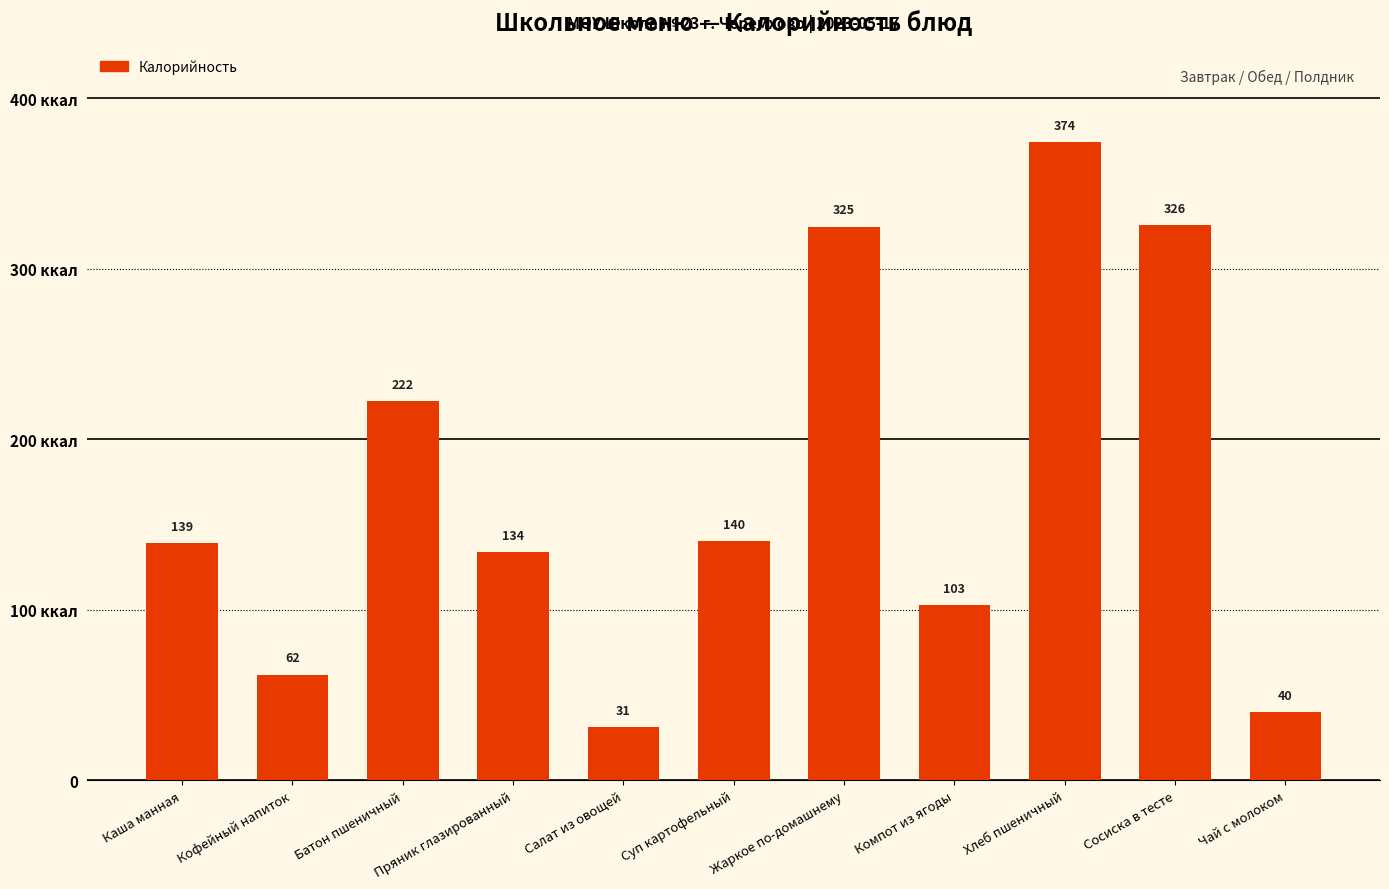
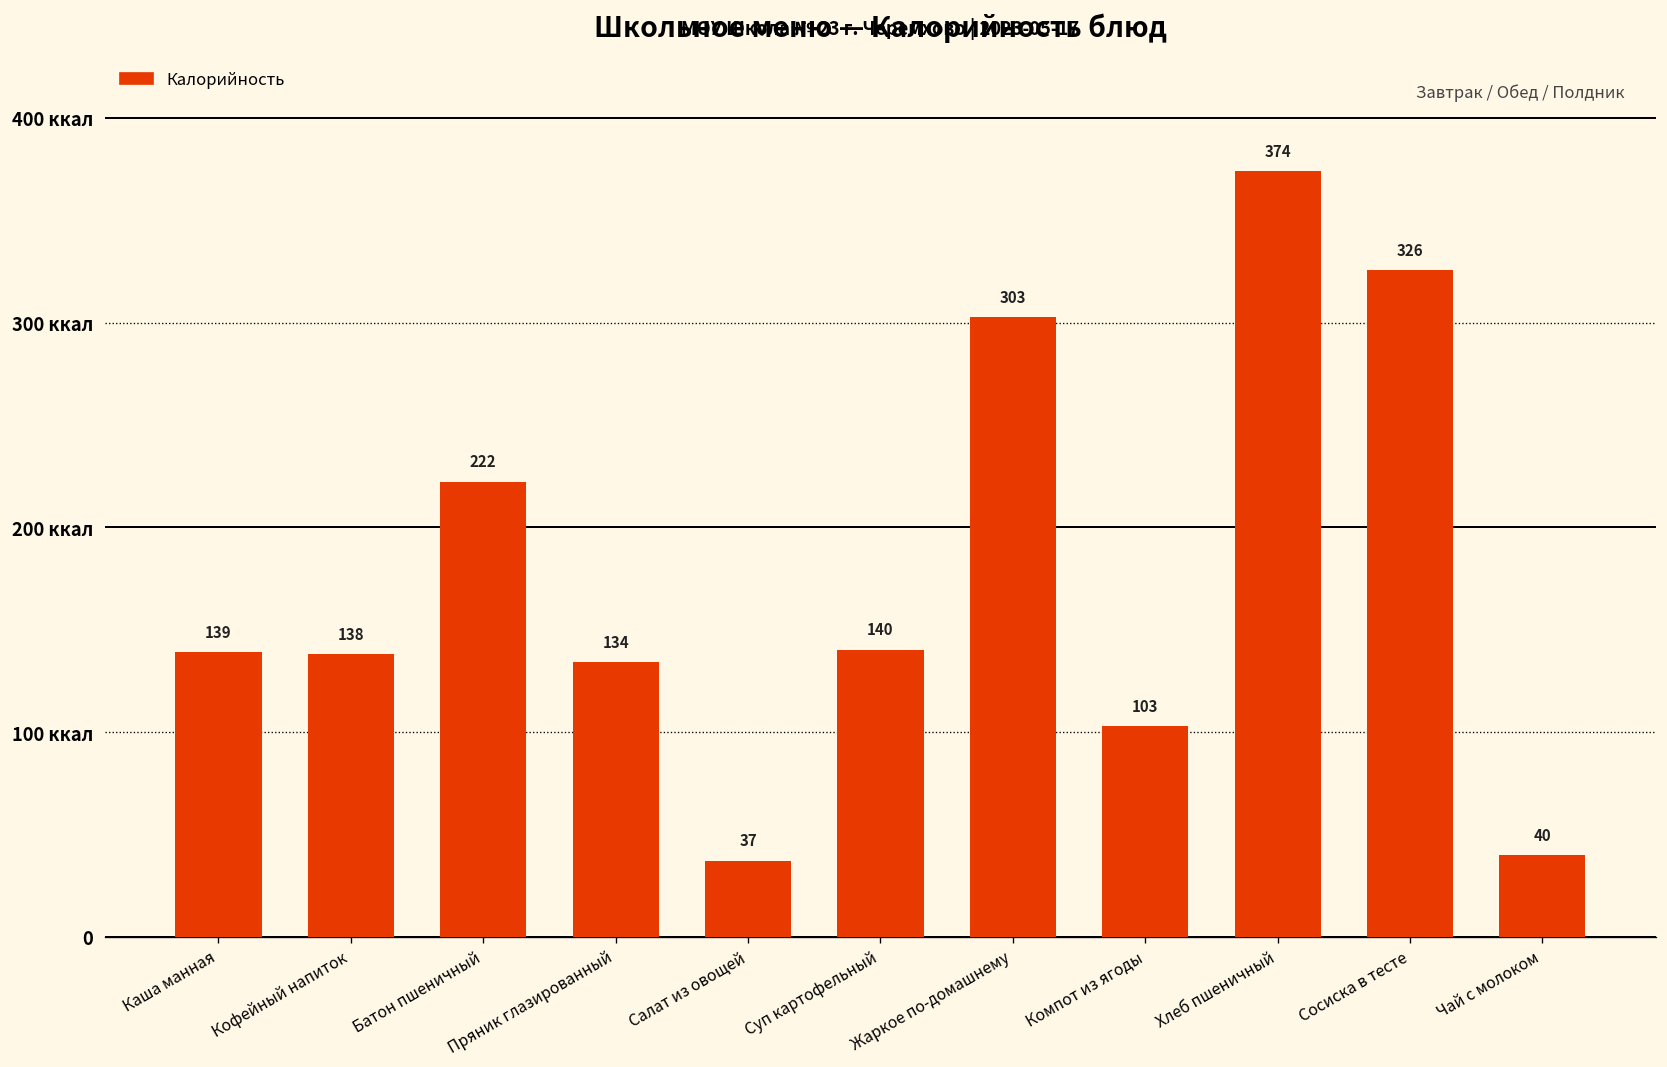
  {
    "Каша манная": 139,
-   "Кофейный напиток": 62,
+   "Кофейный напиток": 138,
    "Батон пшеничный": 222,
    "Пряник глазированный": 134,
-   "Салат из овощей": 31,
+   "Салат из овощей": 37,
    "Суп картофельный": 140,
-   "Жаркое по-домашнему": 325,
+   "Жаркое по-домашнему": 303,
    "Компот из ягоды": 103,
    "Хлеб пшеничный": 374,
    "Сосиска в тесте": 326,
    "Чай с молоком": 40
  }
